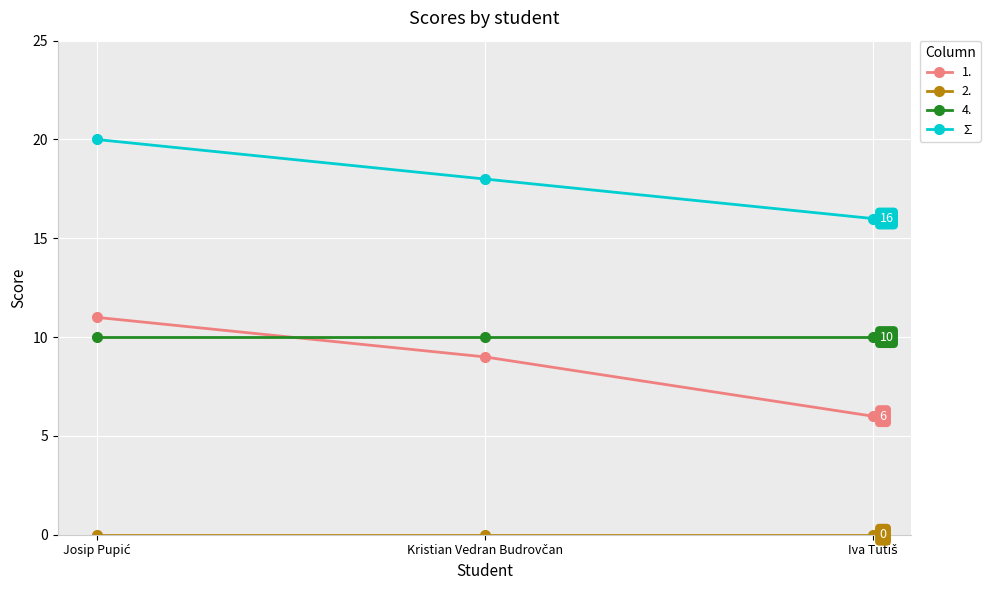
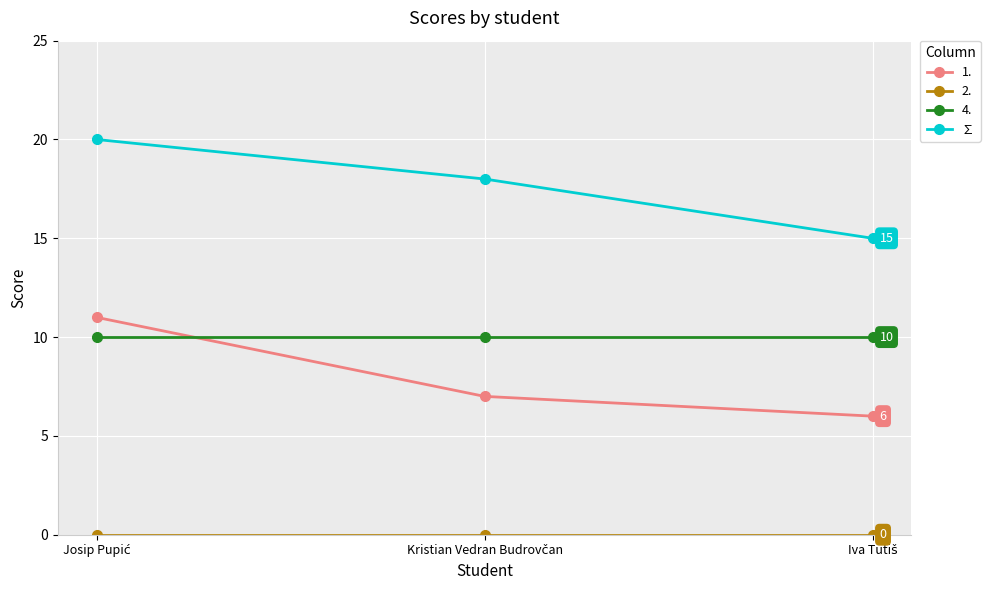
  {
    "1.": {
      "Josip Pupić": 11,
-     "Kristian Vedran Budrovčan": 9
+     "Kristian Vedran Budrovčan": 7
    },
    "2.": {
      "Josip Pupić": 0,
      "Kristian Vedran Budrovčan": 0
    },
    "4.": {
      "Josip Pupić": 10,
      "Kristian Vedran Budrovčan": 10
    },
    "∑": {
-     "Iva Tutiš": 16
+     "Iva Tutiš": 15
    }
  }
